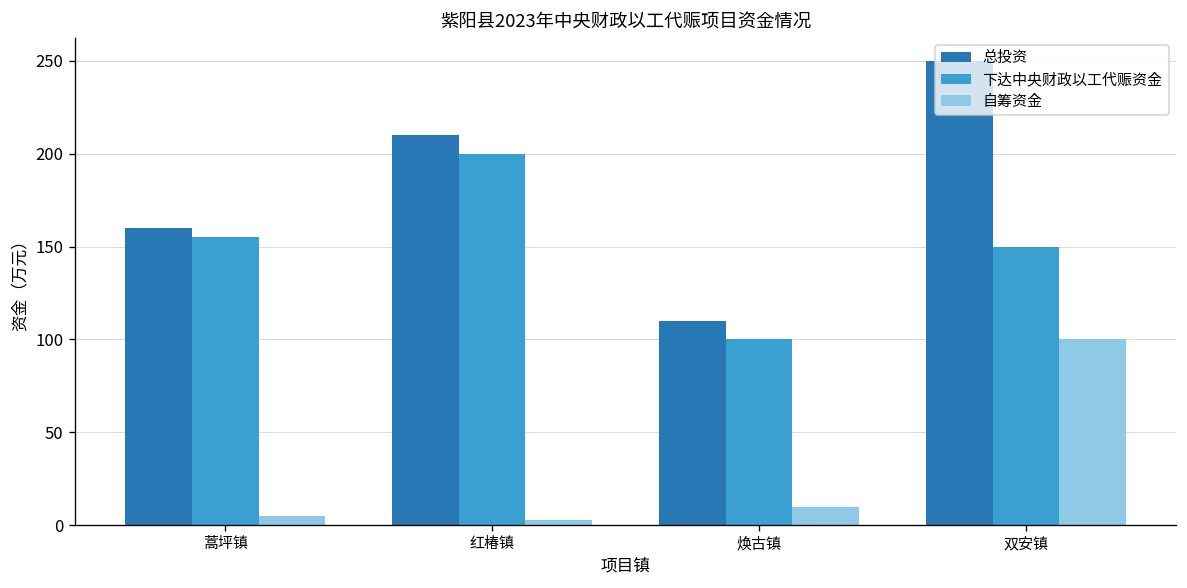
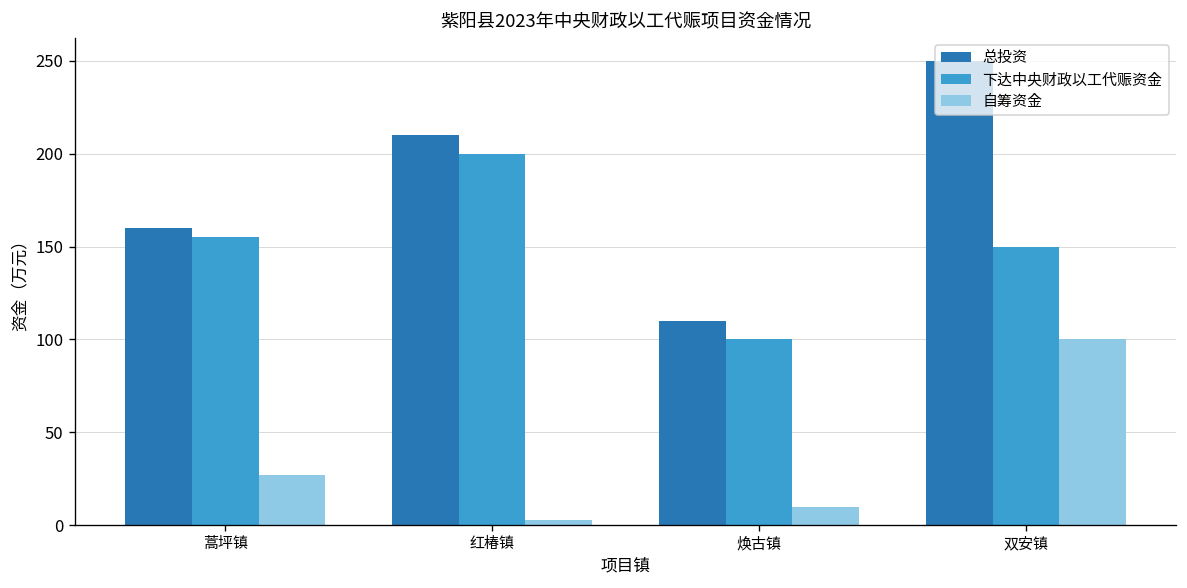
  {
    "自筹资金": {
-     "蒿坪镇": 5,
+     "蒿坪镇": 27,
      "红椿镇": 3,
      "焕古镇": 10,
      "双安镇": 100
    }
  }
